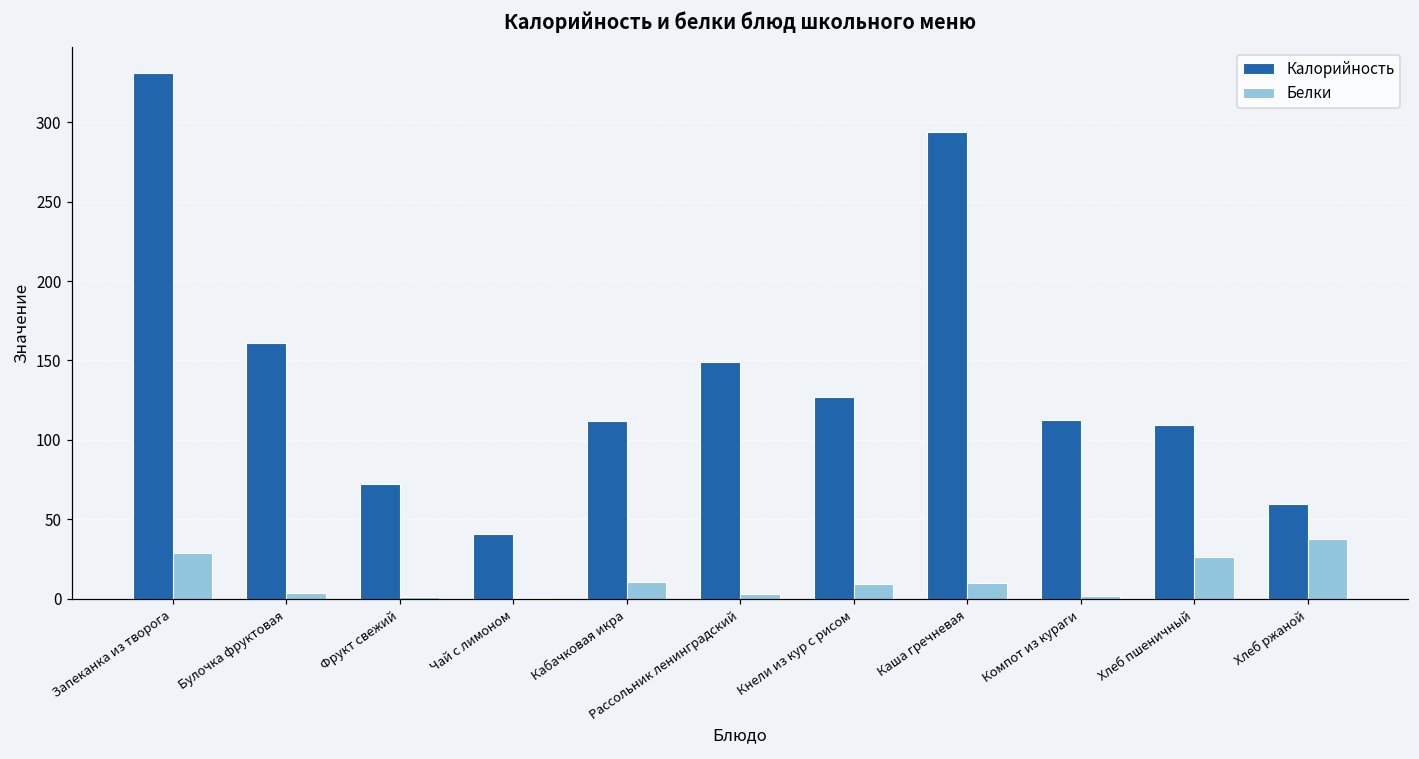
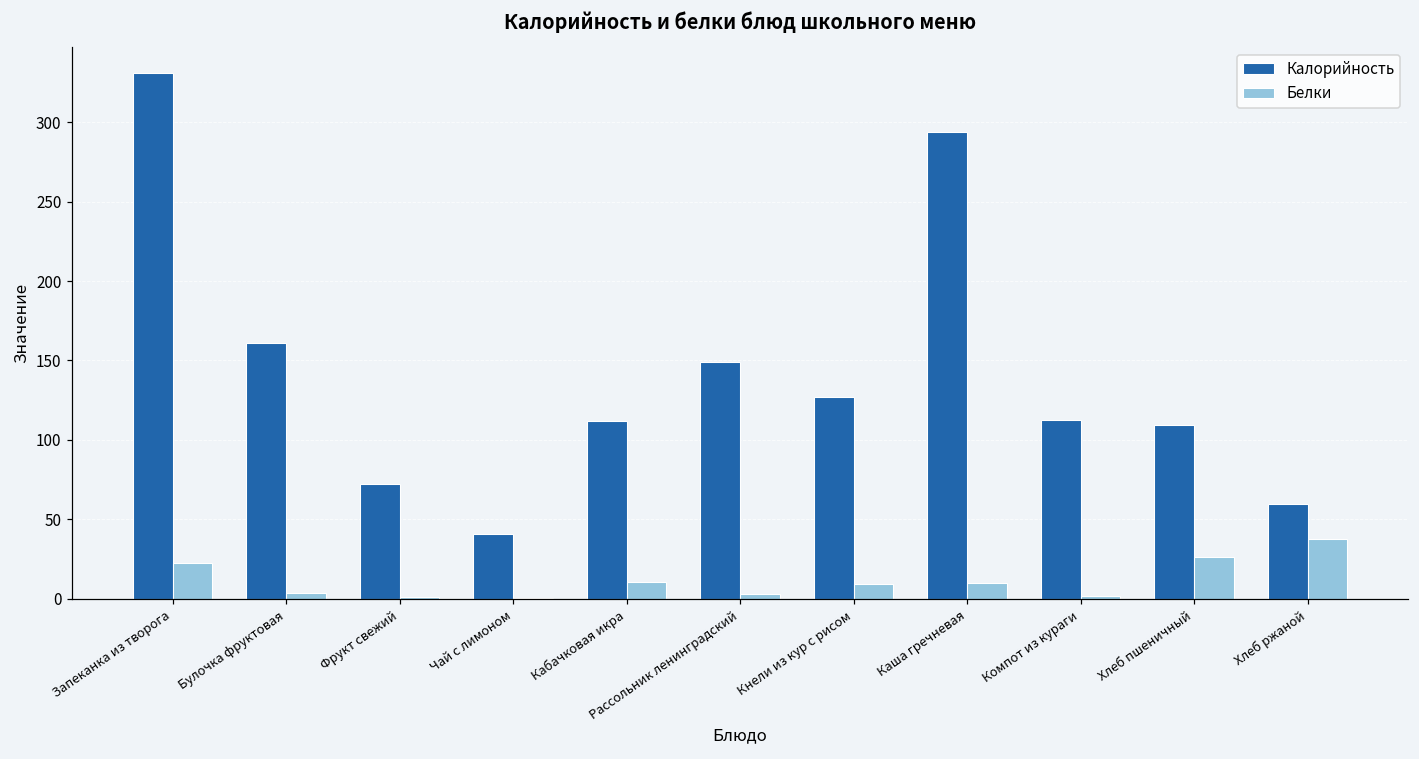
  {
    "Калорийность": {
      "Запеканка из творога": 331,
      "Булочка фруктовая": 161,
      "Фрукт свежий": 72,
      "Чай с лимоном": 41,
      "Кабачковая икра": 112,
      "Рассольник ленинградский": 149,
      "Кнели из кур с рисом": 127,
      "Каша гречневая": 294,
      "Компот из кураги": 112,
      "Хлеб пшеничный": 110,
      "Хлеб ржаной": 60
    },
    "Белки": {
-     "Запеканка из творога": 29,
+     "Запеканка из творога": 23,
      "Булочка фруктовая": 4,
      "Кабачковая икра": 10,
      "Рассольник ленинградский": 3,
      "Кнели из кур с рисом": 9,
      "Каша гречневая": 10,
      "Компот из кураги": 2,
      "Хлеб пшеничный": 26,
      "Хлеб ржаной": 38
    }
  }
